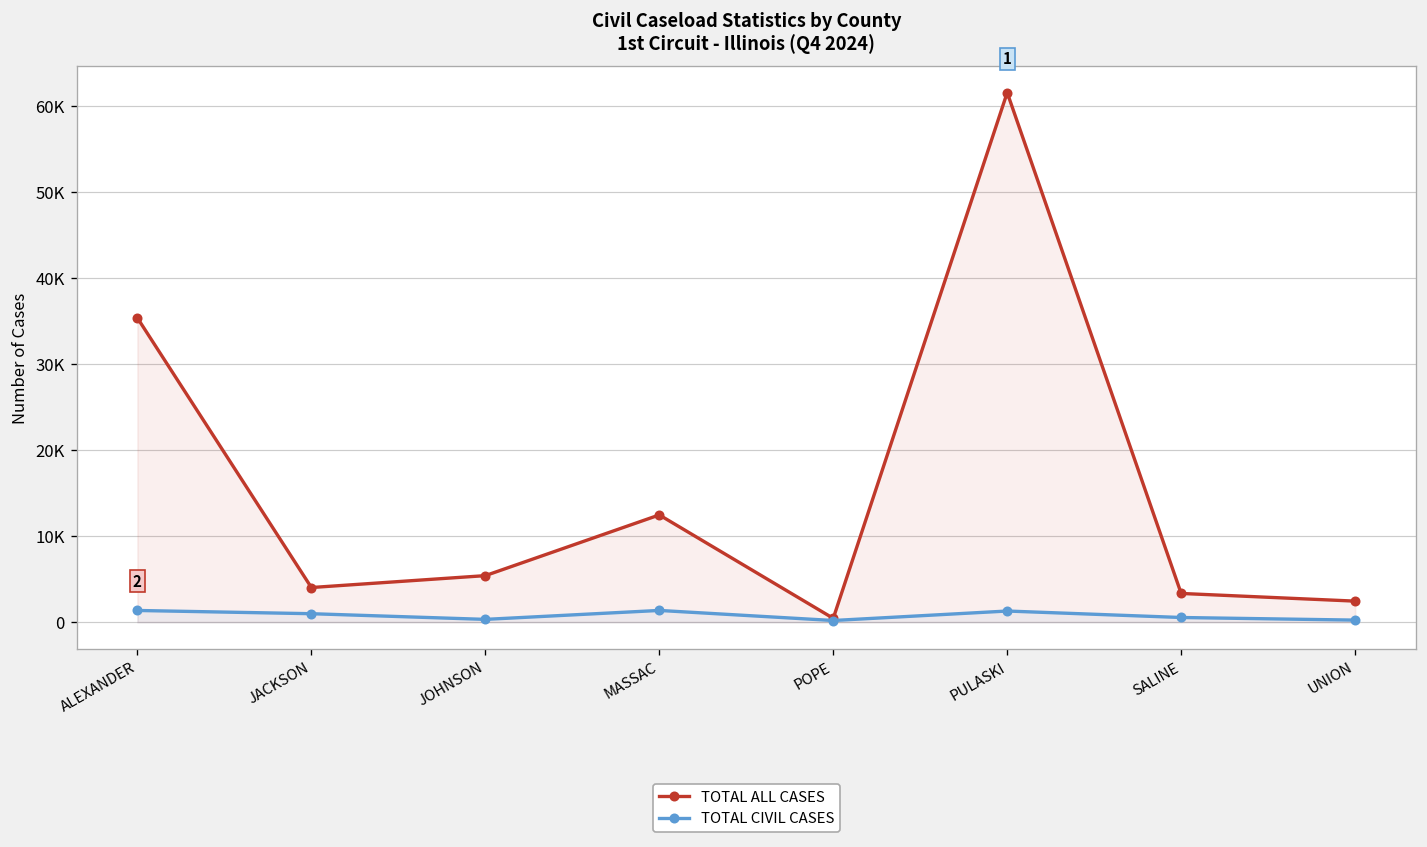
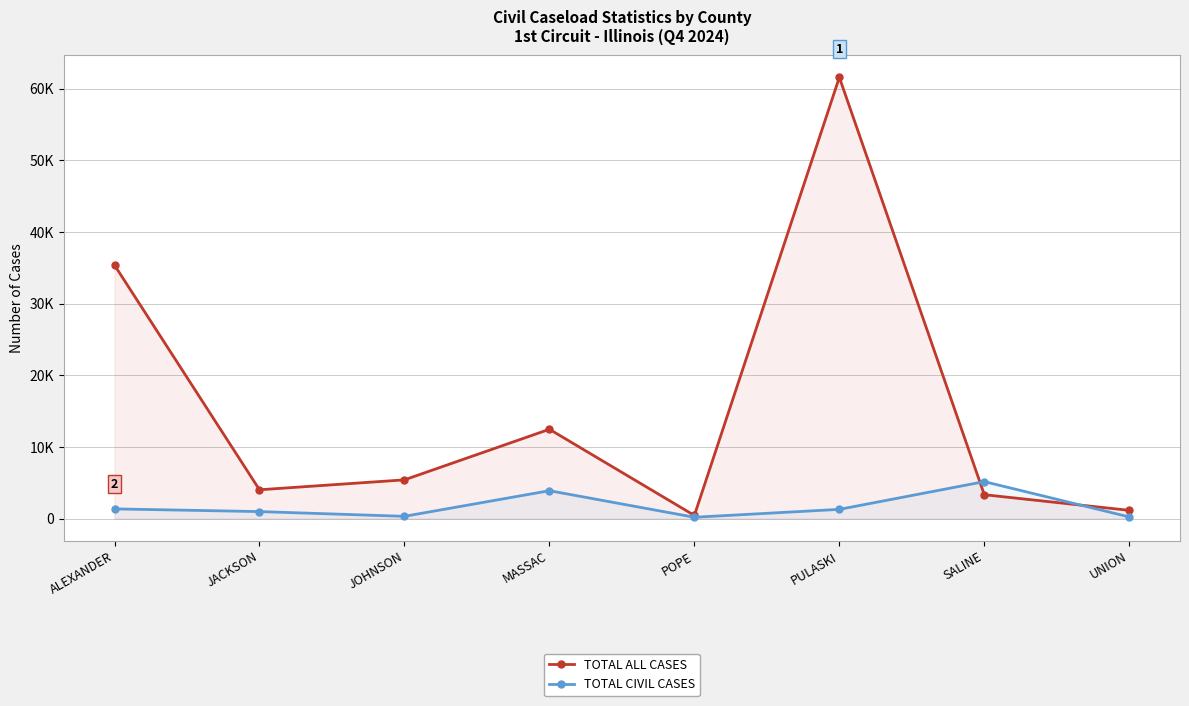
  {
    "TOTAL ALL CASES": {
      "ALEXANDER": 35000,
      "JACKSON": 4000,
      "JOHNSON": 5000,
      "MASSAC": 12000,
      "SALINE": 3000,
-     "UNION": 2000
+     "UNION": 1000
    },
    "TOTAL CIVIL CASES": {
      "JACKSON": 1000,
      "JOHNSON": 0,
-     "MASSAC": 1000,
+     "MASSAC": 4000,
      "PULASKI": 1000,
-     "SALINE": 1000,
+     "SALINE": 5000,
      "UNION": 0
    }
  }
